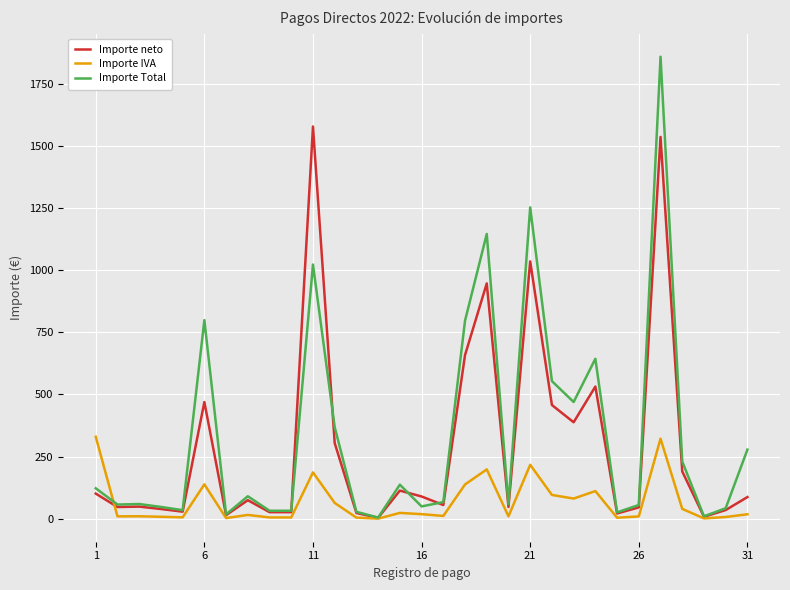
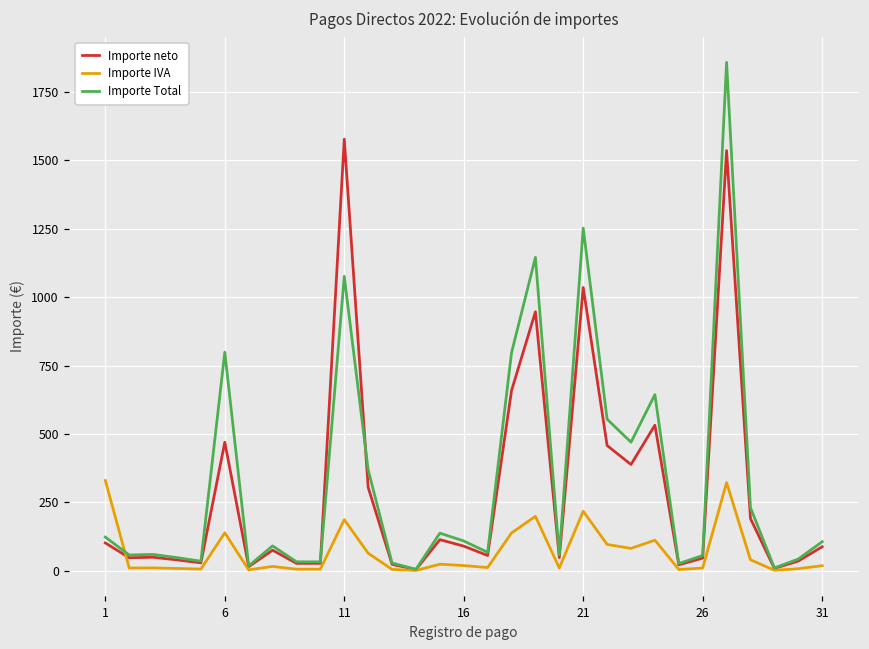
  {
    "Importe neto": {
      "1": 100,
      "6": 470,
      "11": 1580,
      "16": 90,
      "21": 1040,
      "31": 90
    },
    "Importe IVA": {
      "1": 330,
      "6": 140,
      "11": 190,
      "16": 20,
      "21": 220,
      "26": 10,
      "31": 20
    },
    "Importe Total": {
      "1": 120,
      "6": 800,
-     "11": 1020,
-     "16": 50,
+     "11": 1080,
+     "16": 110,
      "21": 1250,
-     "31": 280
+     "31": 110
    }
  }
